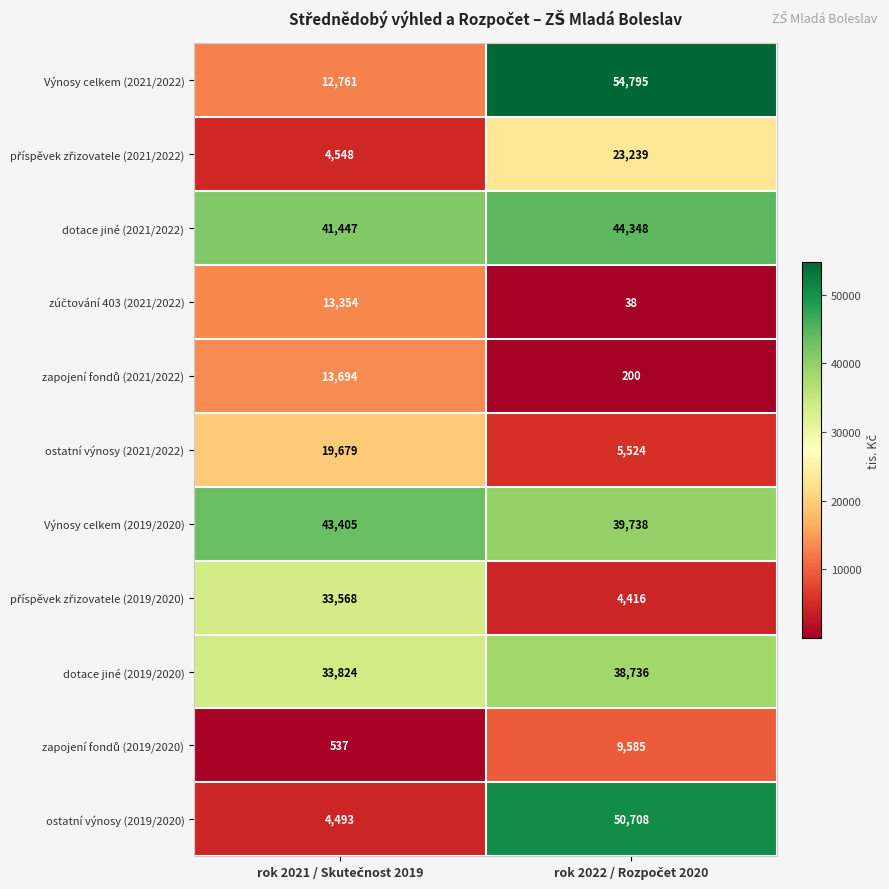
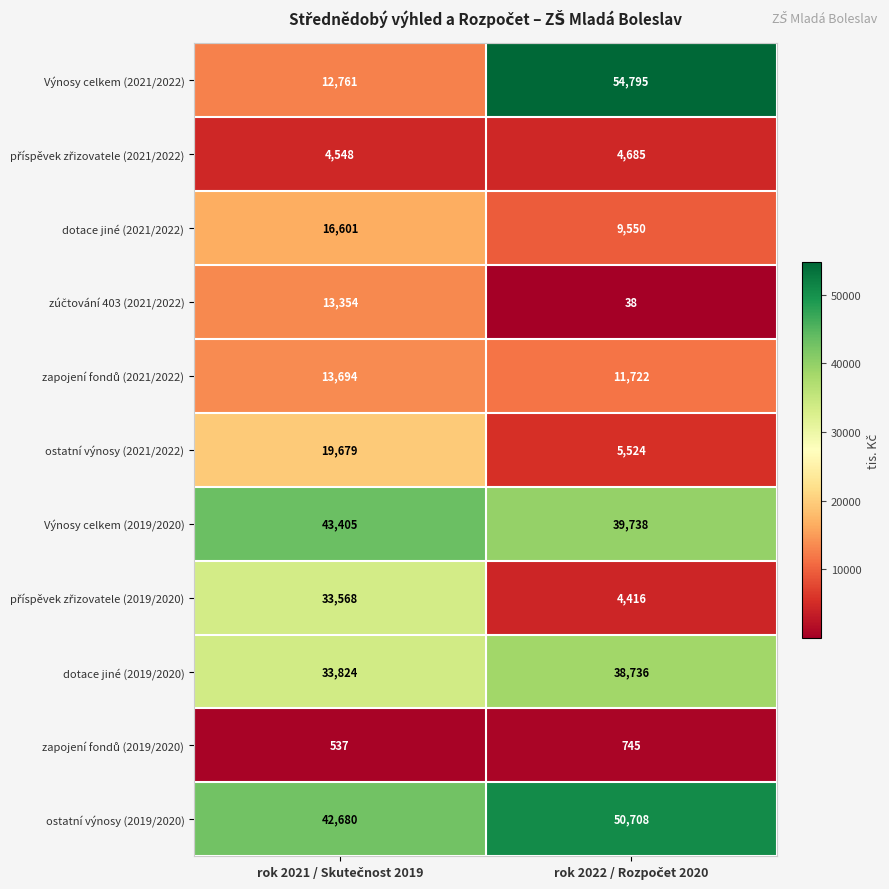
  {
    "Výnosy celkem (2021/2022)": {
      "rok 2021 / Skutečnost 2019": "12,761",
      "rok 2022 / Rozpočet 2020": "54,795"
    },
    "příspěvek zřizovatele (2021/2022)": {
      "rok 2021 / Skutečnost 2019": "4,548",
-     "rok 2022 / Rozpočet 2020": "23,239"
+     "rok 2022 / Rozpočet 2020": "4,685"
    },
    "dotace jiné (2021/2022)": {
-     "rok 2021 / Skutečnost 2019": "41,447",
-     "rok 2022 / Rozpočet 2020": "44,348"
+     "rok 2021 / Skutečnost 2019": "16,601",
+     "rok 2022 / Rozpočet 2020": "9,550"
    },
    "zúčtování 403 (2021/2022)": {
      "rok 2021 / Skutečnost 2019": "13,354",
      "rok 2022 / Rozpočet 2020": "38"
    },
    "zapojení fondů (2021/2022)": {
      "rok 2021 / Skutečnost 2019": "13,694",
-     "rok 2022 / Rozpočet 2020": "200"
+     "rok 2022 / Rozpočet 2020": "11,722"
    },
    "ostatní výnosy (2021/2022)": {
      "rok 2021 / Skutečnost 2019": "19,679",
      "rok 2022 / Rozpočet 2020": "5,524"
    },
    "Výnosy celkem (2019/2020)": {
      "rok 2021 / Skutečnost 2019": "43,405",
      "rok 2022 / Rozpočet 2020": "39,738"
    },
    "příspěvek zřizovatele (2019/2020)": {
      "rok 2021 / Skutečnost 2019": "33,568",
      "rok 2022 / Rozpočet 2020": "4,416"
    },
    "dotace jiné (2019/2020)": {
      "rok 2021 / Skutečnost 2019": "33,824",
      "rok 2022 / Rozpočet 2020": "38,736"
    },
    "zapojení fondů (2019/2020)": {
      "rok 2021 / Skutečnost 2019": "537",
-     "rok 2022 / Rozpočet 2020": "9,585"
+     "rok 2022 / Rozpočet 2020": "745"
    },
    "ostatní výnosy (2019/2020)": {
-     "rok 2021 / Skutečnost 2019": "4,493",
+     "rok 2021 / Skutečnost 2019": "42,680",
      "rok 2022 / Rozpočet 2020": "50,708"
    }
  }
